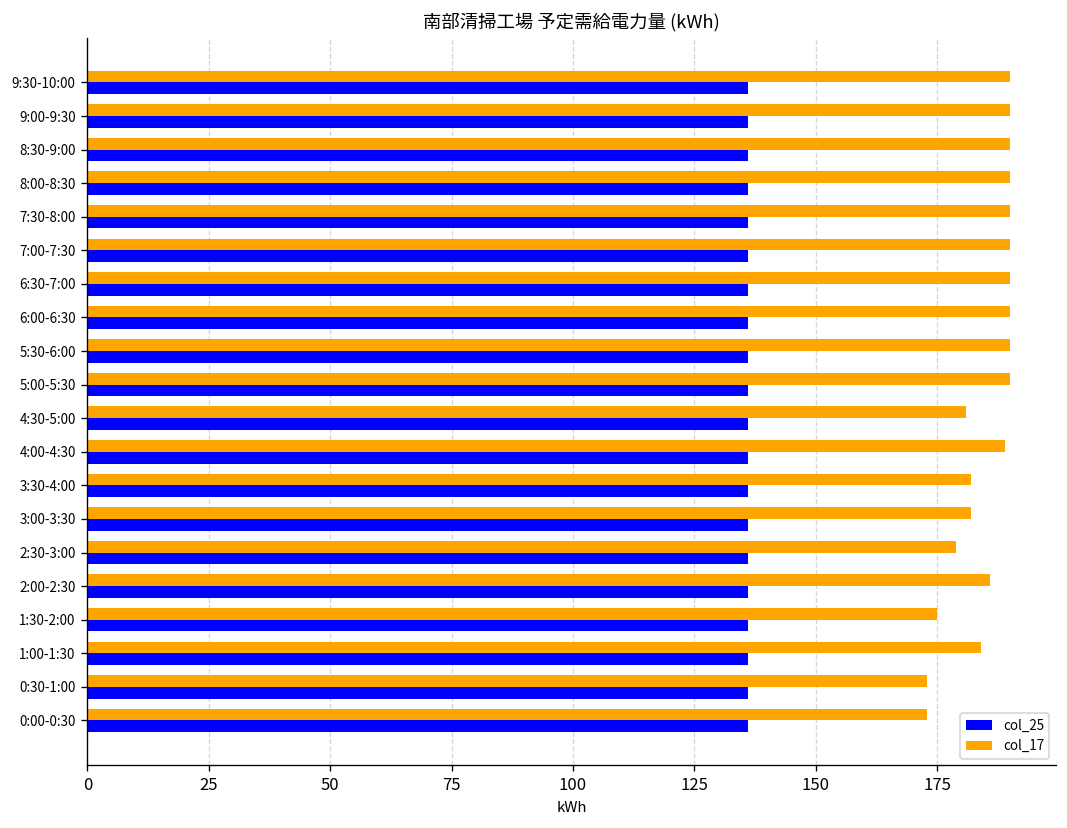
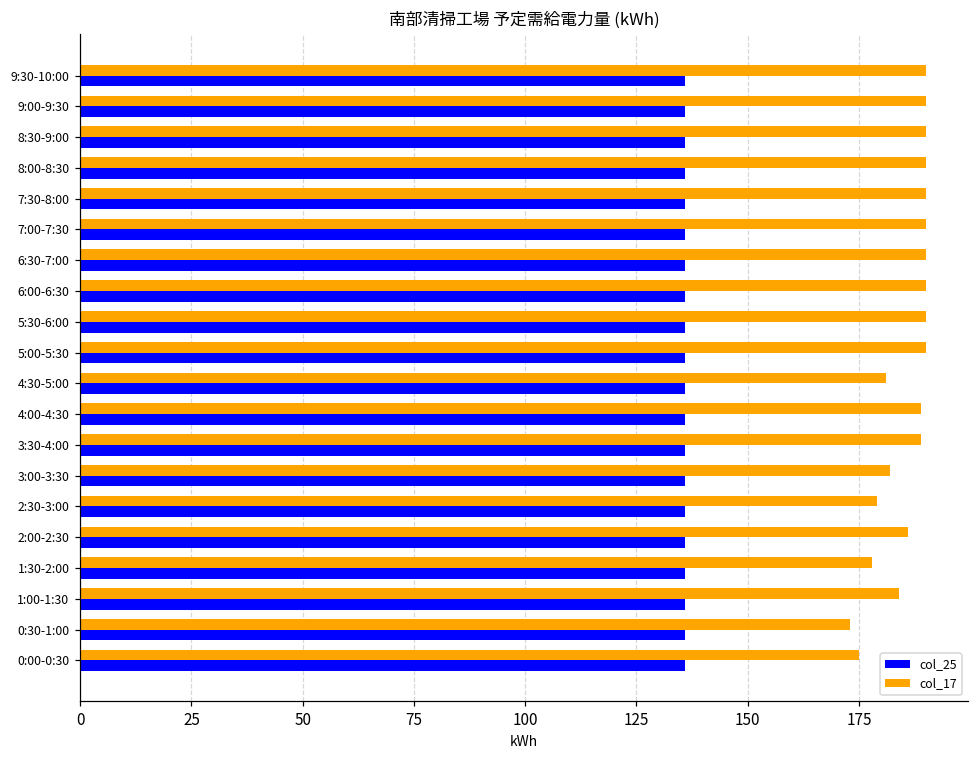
  {
    "col_25": {
      "9:30-10:00": 136,
      "9:00-9:30": 136,
      "8:30-9:00": 136,
      "8:00-8:30": 136,
      "7:30-8:00": 136,
      "7:00-7:30": 136,
      "6:30-7:00": 136,
      "6:00-6:30": 136,
      "5:30-6:00": 136,
      "5:00-5:30": 136,
      "4:30-5:00": 136,
      "4:00-4:30": 136,
      "3:30-4:00": 136,
      "3:00-3:30": 136,
      "2:30-3:00": 136,
      "2:00-2:30": 136,
      "1:30-2:00": 136,
      "1:00-1:30": 136,
      "0:30-1:00": 136,
      "0:00-0:30": 136
    },
    "col_17": {
      "9:30-10:00": 190,
      "9:00-9:30": 190,
      "8:30-9:00": 190,
      "8:00-8:30": 190,
      "7:30-8:00": 190,
      "7:00-7:30": 190,
      "6:30-7:00": 190,
      "6:00-6:30": 190,
      "5:30-6:00": 190,
      "5:00-5:30": 190,
      "4:30-5:00": 181,
      "4:00-4:30": 189,
-     "3:30-4:00": 182,
+     "3:30-4:00": 189,
      "3:00-3:30": 182,
      "2:30-3:00": 179,
      "2:00-2:30": 186,
-     "1:30-2:00": 175,
+     "1:30-2:00": 178,
      "1:00-1:30": 184,
      "0:30-1:00": 173,
-     "0:00-0:30": 173
+     "0:00-0:30": 175
    }
  }
